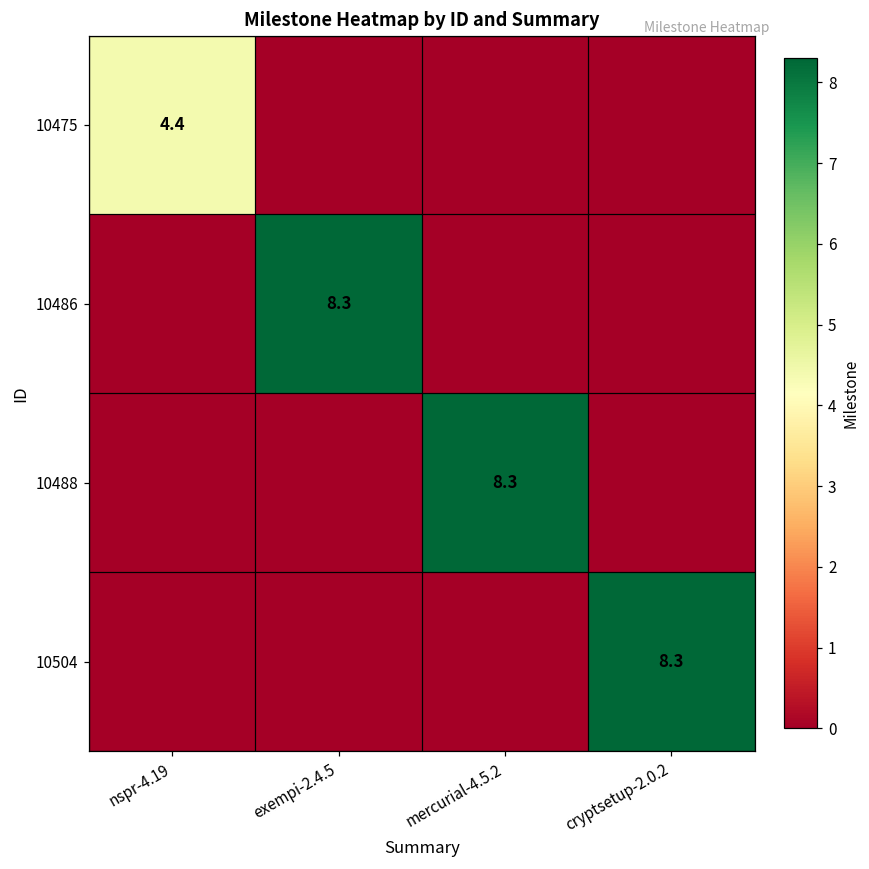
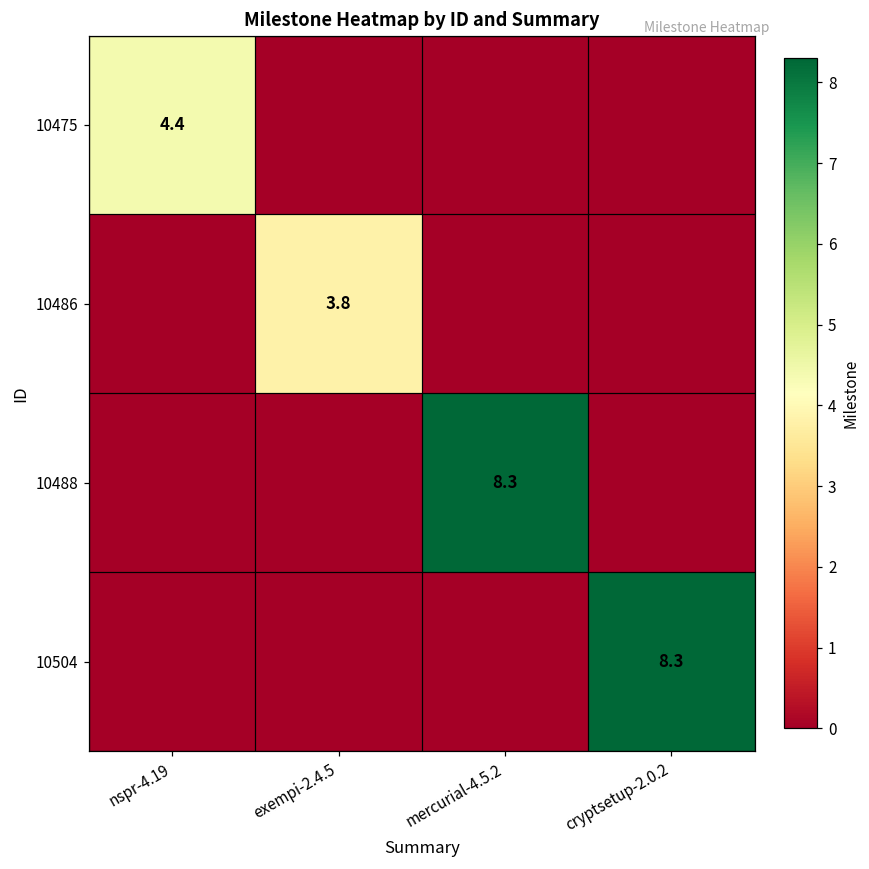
  {
    "10475": {
      "nspr-4.19": 4.4
    },
    "10486": {
-     "exempi-2.4.5": 8.3
+     "exempi-2.4.5": 3.8
    },
    "10488": {
      "mercurial-4.5.2": 8.3
    },
    "10504": {
      "cryptsetup-2.0.2": 8.3
    }
  }
